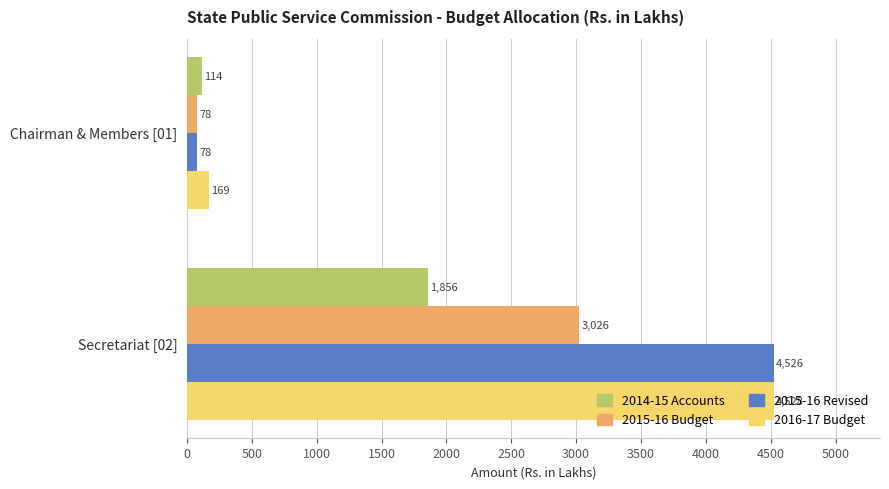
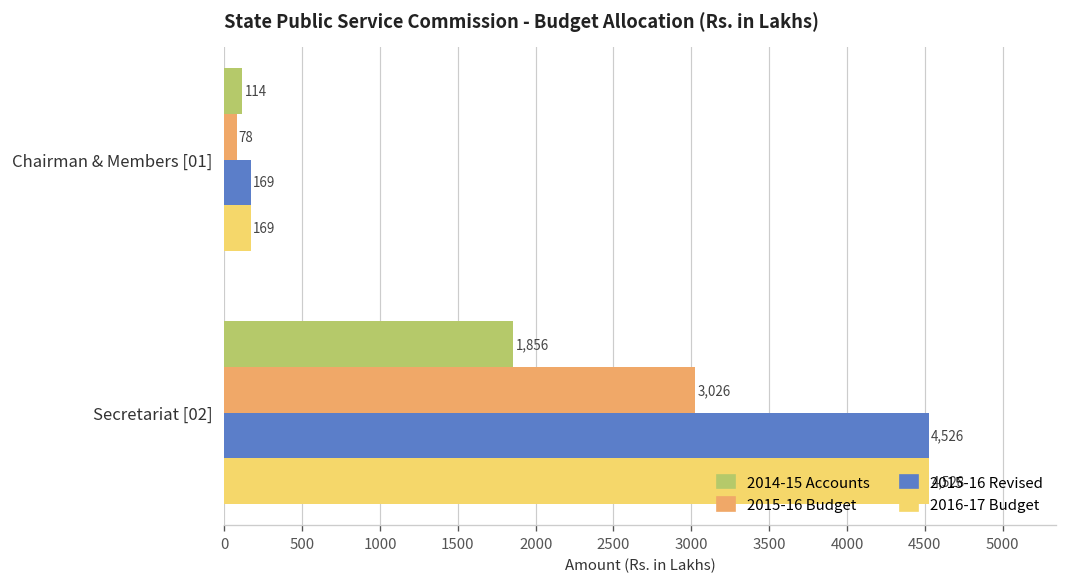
  {
    "2014-15 Accounts": {
      "Chairman & Members [01]": "114",
      "Secretariat [02]": "1,856"
    },
    "2015-16 Revised": {
-     "Chairman & Members [01]": "78",
+     "Chairman & Members [01]": "169",
      "Secretariat [02]": "4,526"
    }
  }
